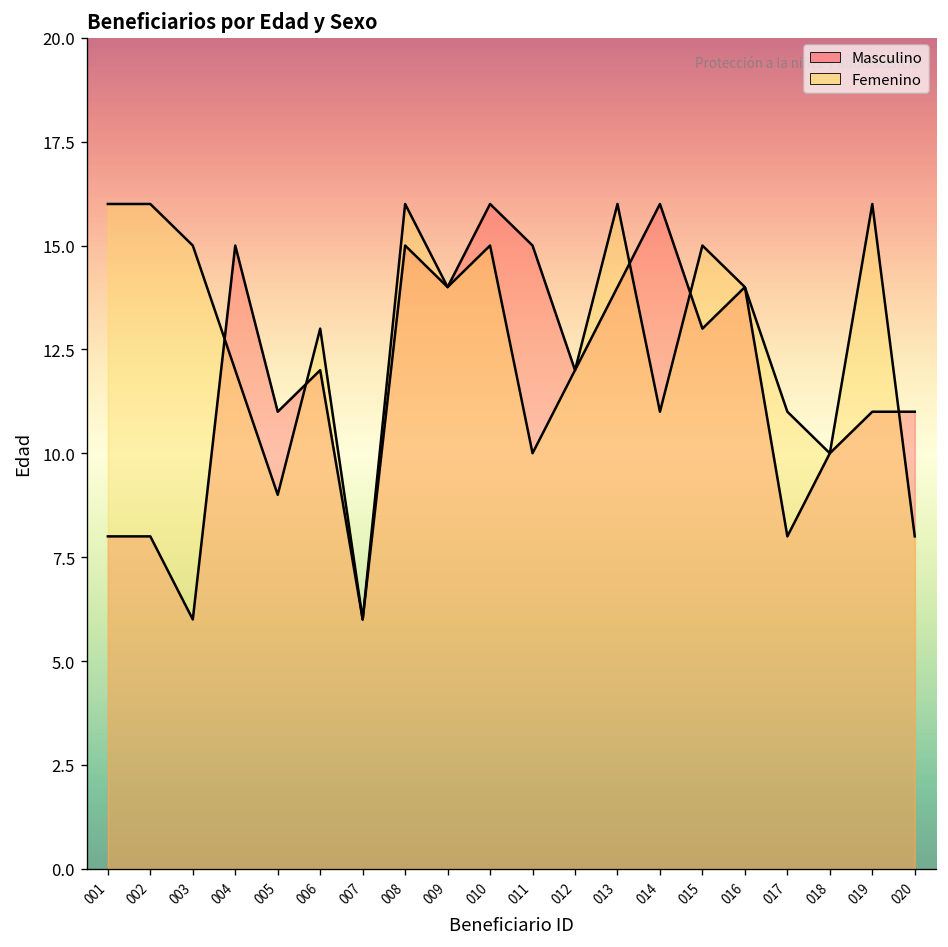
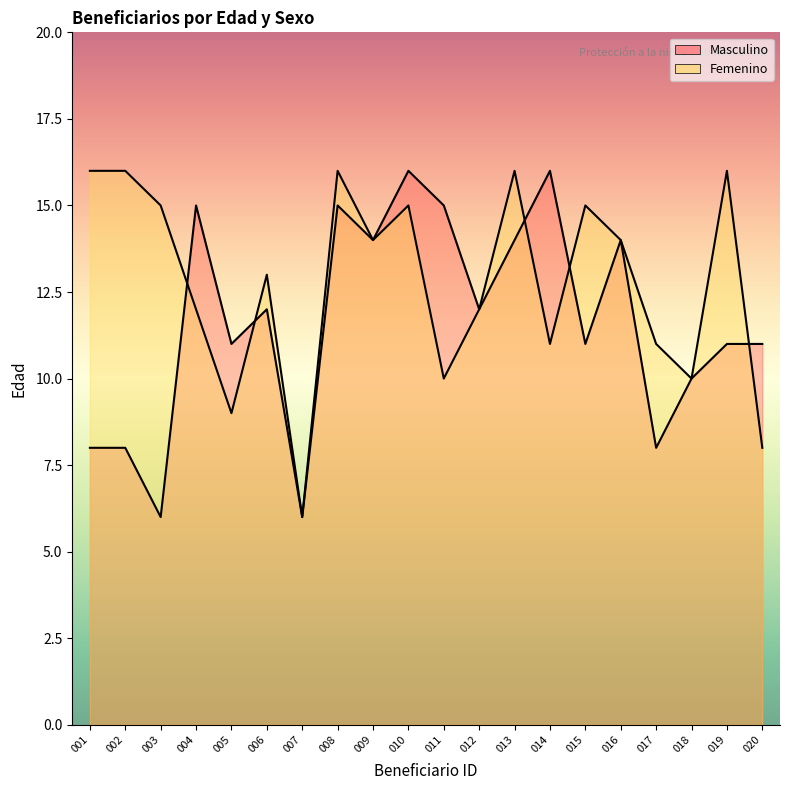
  {
    "Masculino": {
      "001": 8,
      "002": 8,
      "003": 6,
      "004": 15,
      "005": 11,
      "006": 12,
      "008": 15,
      "010": 16,
      "011": 15,
      "013": 14,
      "014": 16,
-     "015": 13,
+     "015": 11,
      "017": 8,
      "019": 11,
      "020": 11
    },
    "Femenino": {
      "001": 16,
      "002": 16,
      "003": 15,
      "004": 12,
      "005": 9,
      "006": 13,
      "008": 16,
      "010": 15,
      "011": 10,
      "013": 16,
      "014": 11,
      "015": 15,
      "017": 11,
      "019": 16,
      "020": 8
    }
  }
